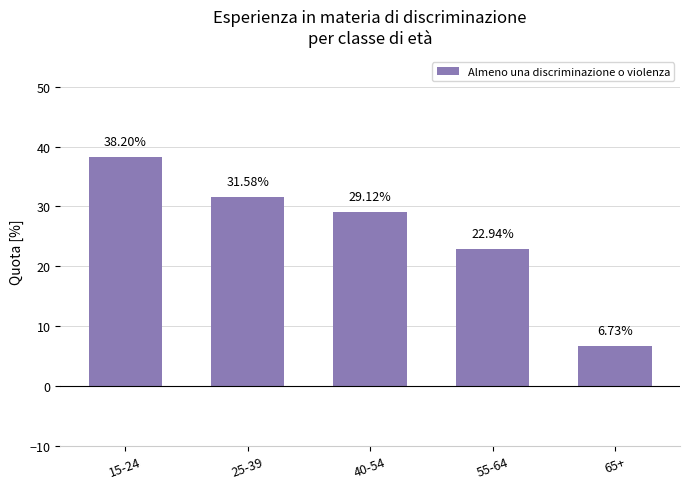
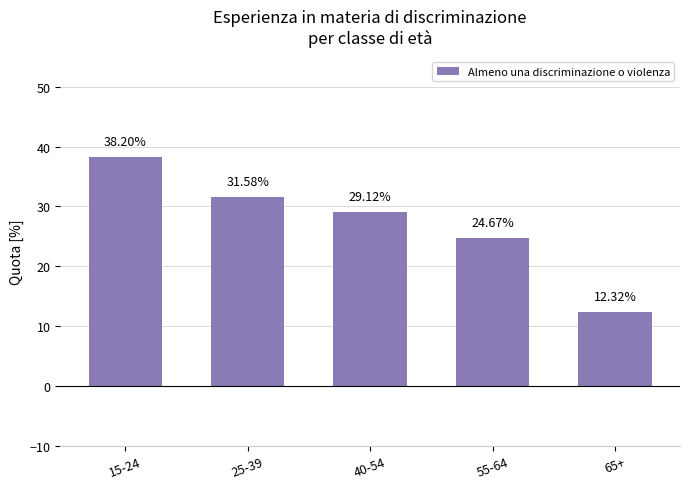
  {
    "15-24": "38.20%",
    "25-39": "31.58%",
    "40-54": "29.12%",
-   "55-64": "22.94%",
-   "65+": "6.73%"
+   "55-64": "24.67%",
+   "65+": "12.32%"
  }
